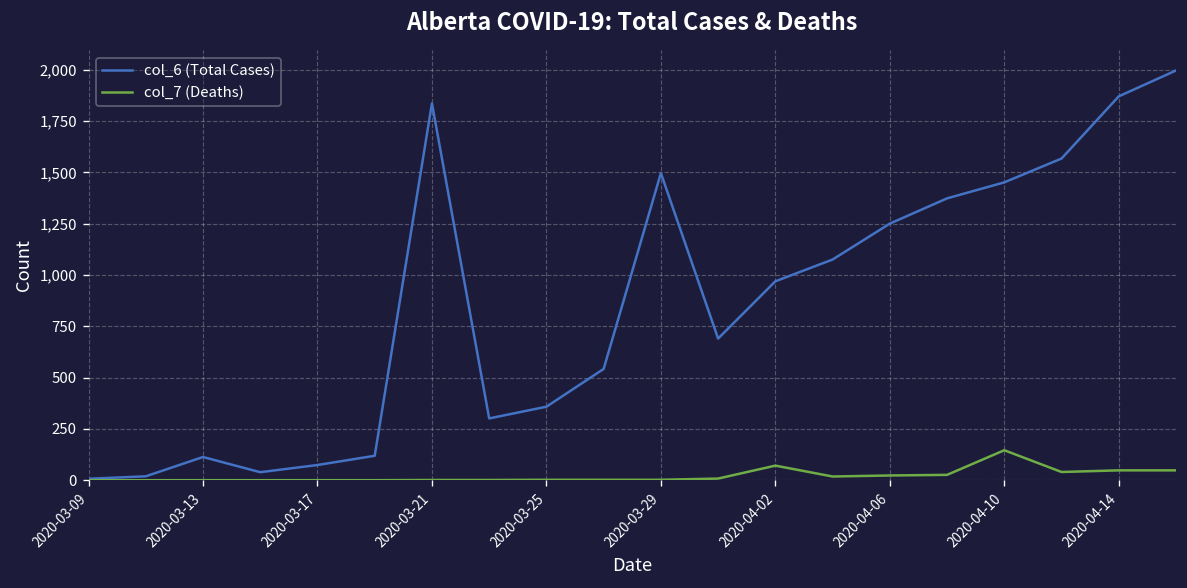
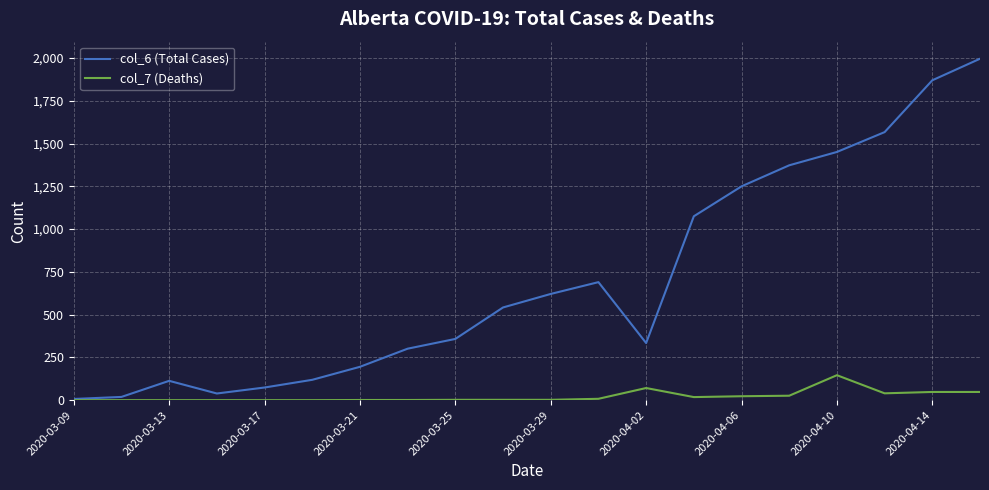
  {
    "col_6 (Total Cases)": {
      "2020-03-13": "110",
      "2020-03-17": "70",
-     "2020-03-21": "1,840",
+     "2020-03-21": "200",
      "2020-03-25": "360",
-     "2020-03-29": "1,500",
-     "2020-04-02": "970",
+     "2020-03-29": "620",
+     "2020-04-02": "330",
      "2020-04-06": "1,250",
      "2020-04-10": "1,450",
      "2020-04-14": "1,870"
    },
    "col_7 (Deaths)": {
      "2020-03-13": "0",
      "2020-03-17": "0",
      "2020-03-21": "0",
      "2020-03-25": "0",
      "2020-03-29": "0",
      "2020-04-02": "70",
      "2020-04-06": "20",
      "2020-04-10": "150",
      "2020-04-14": "50"
    }
  }
